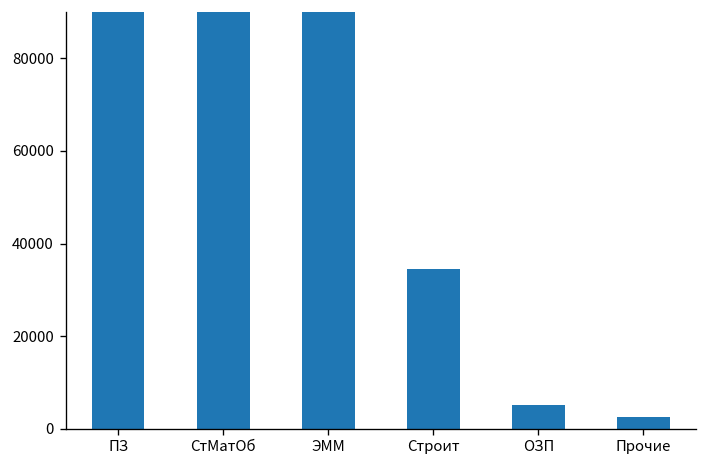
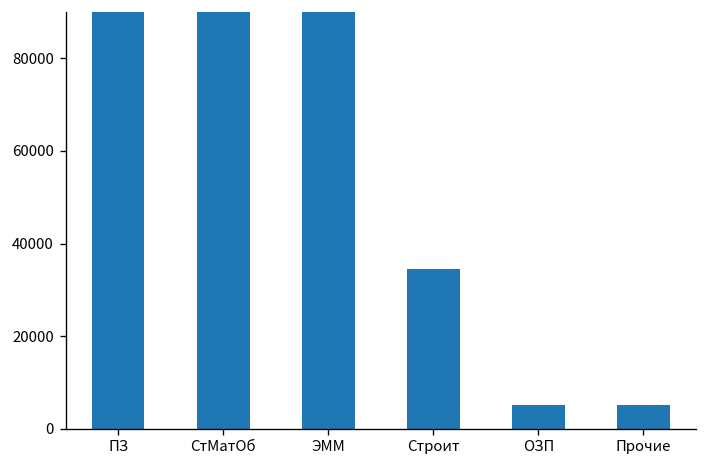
  {
    "Строит": 35000,
    "ОЗП": 5000,
-   "Прочие": 3000
+   "Прочие": 5000
  }
